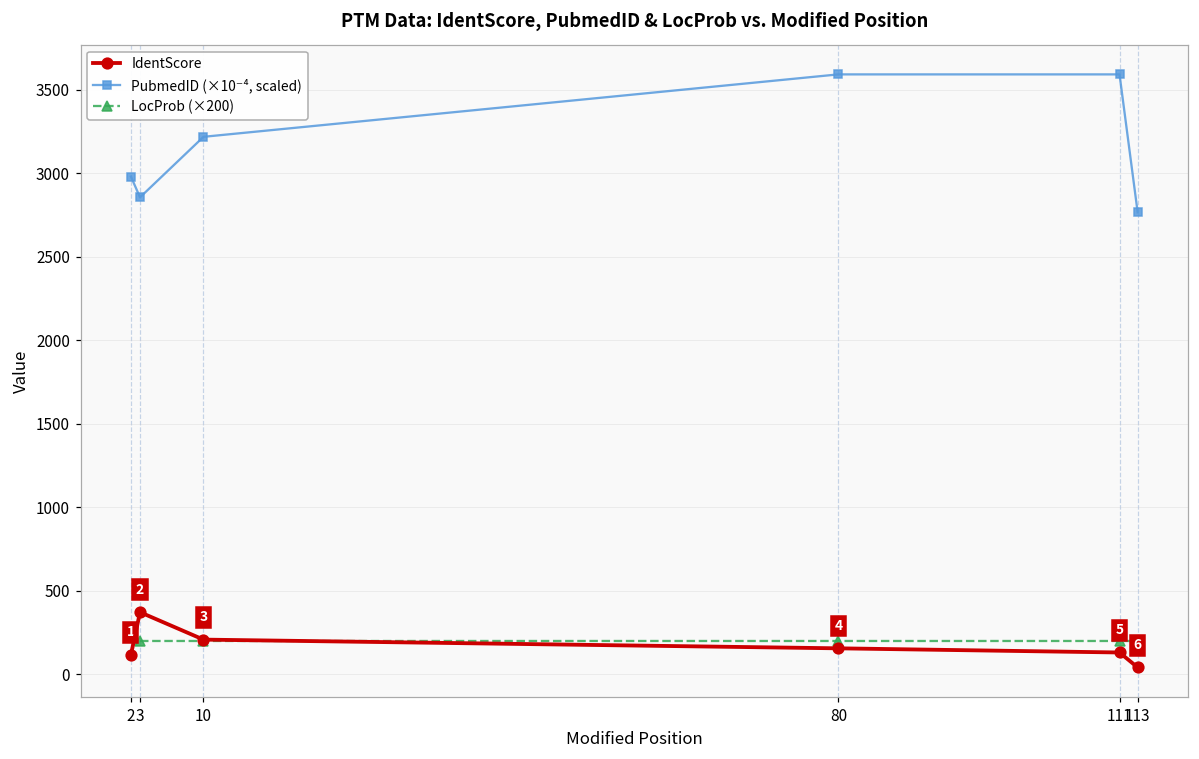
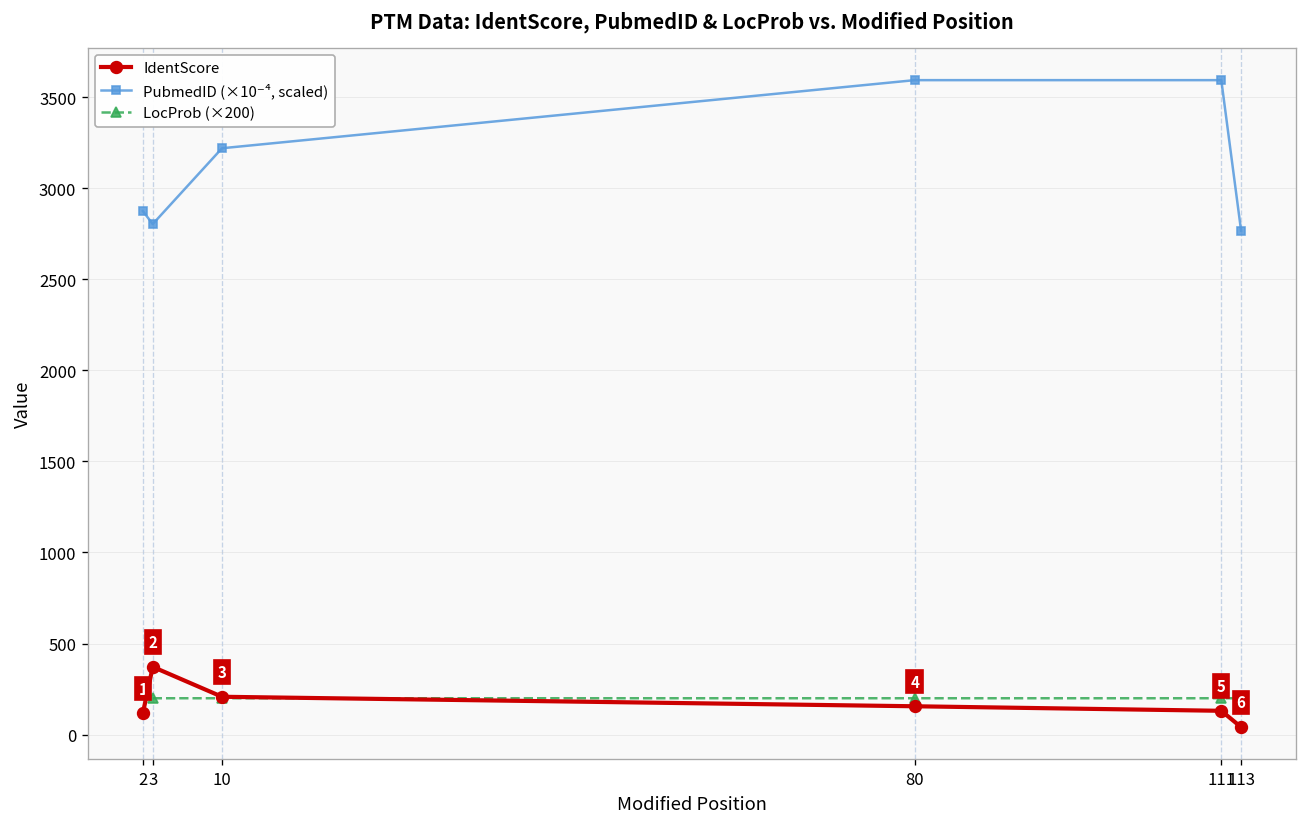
  {
    "IdentScore": {
      "2": 120,
      "80": 160
    },
    "PubmedID (×10⁻⁴, scaled)": {
-     "2": 2980,
-     "3": 2860,
+     "2": 2870,
+     "3": 2800,
      "10": 3220,
      "80": 3590
    }
  }
